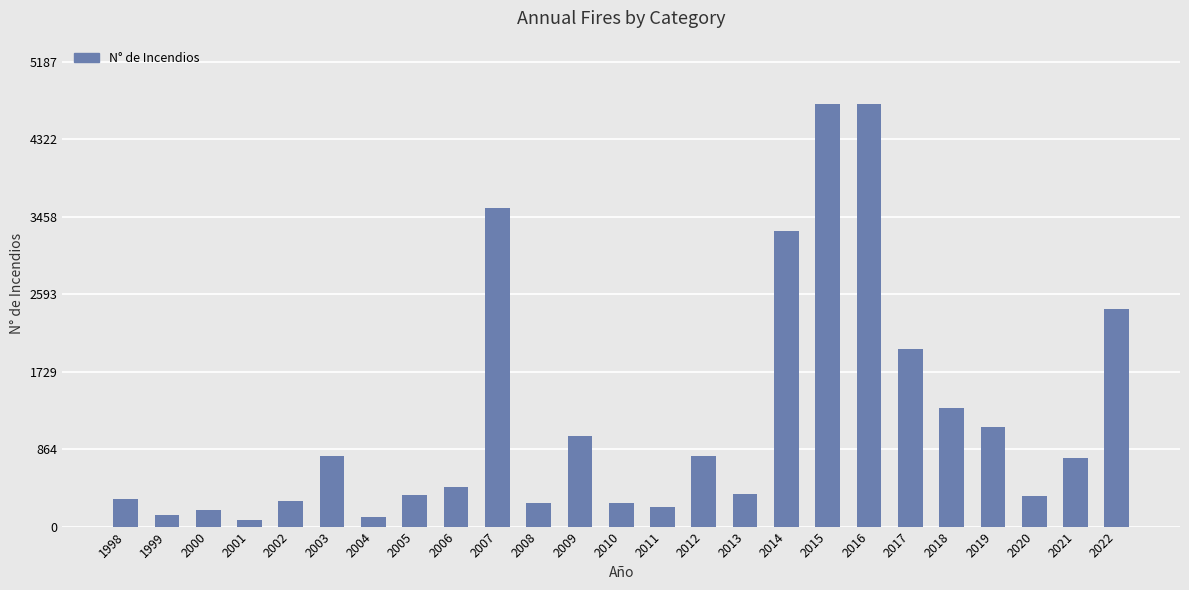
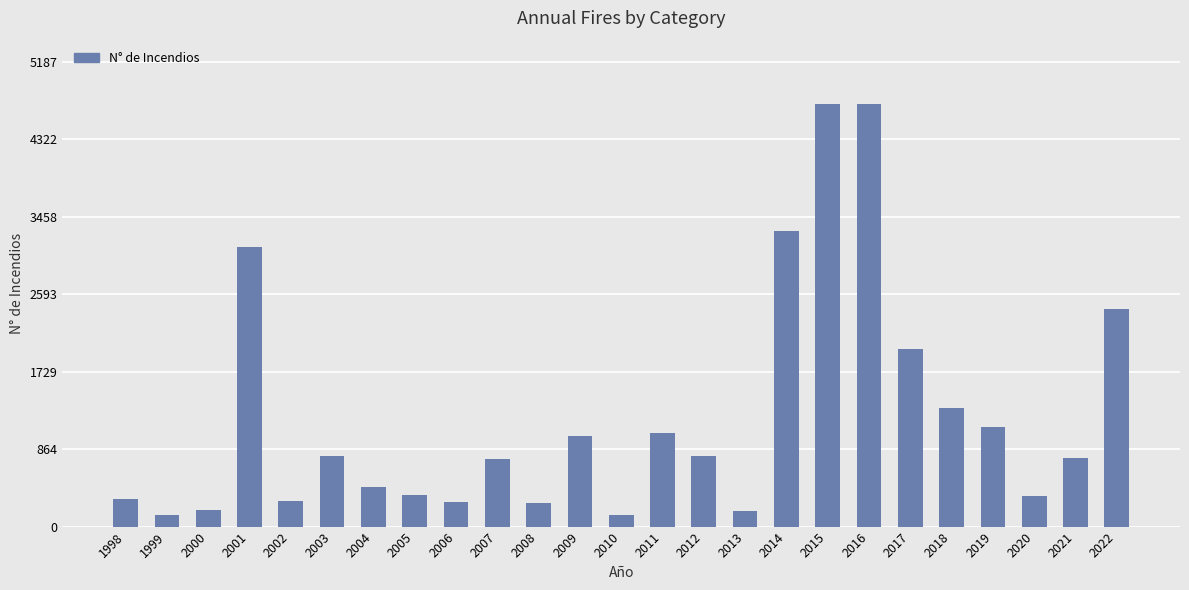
  {
    "1998": 300,
    "1999": 100,
    "2000": 200,
-   "2001": 100,
+   "2001": 3100,
    "2002": 300,
    "2003": 800,
-   "2004": 100,
+   "2004": 400,
    "2005": 400,
-   "2006": 400,
-   "2007": 3600,
+   "2006": 300,
+   "2007": 800,
    "2008": 300,
    "2009": 1000,
-   "2010": 300,
-   "2011": 200,
+   "2010": 100,
+   "2011": 1000,
    "2012": 800,
-   "2013": 400,
+   "2013": 200,
    "2014": 3300,
    "2015": 4700,
    "2016": 4700,
    "2017": 2000,
    "2018": 1300,
    "2019": 1100,
    "2020": 300,
    "2021": 800,
    "2022": 2400
  }
